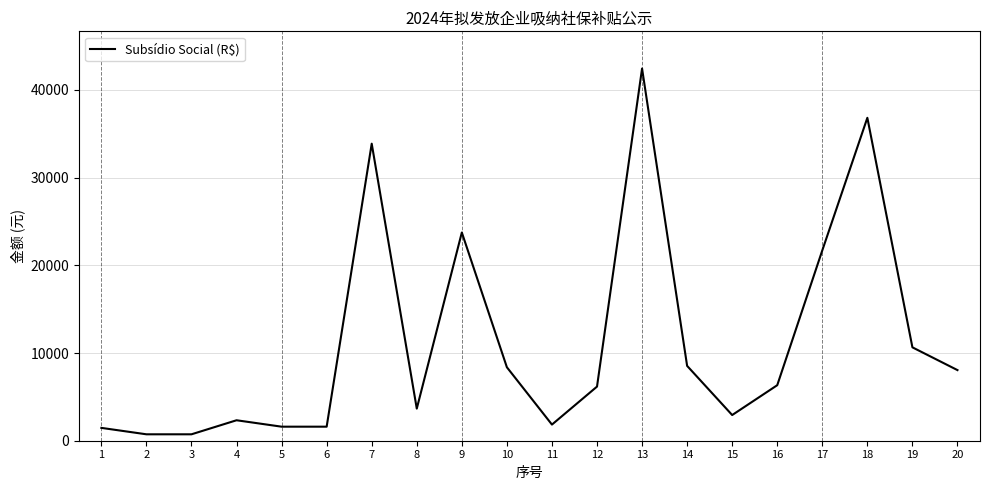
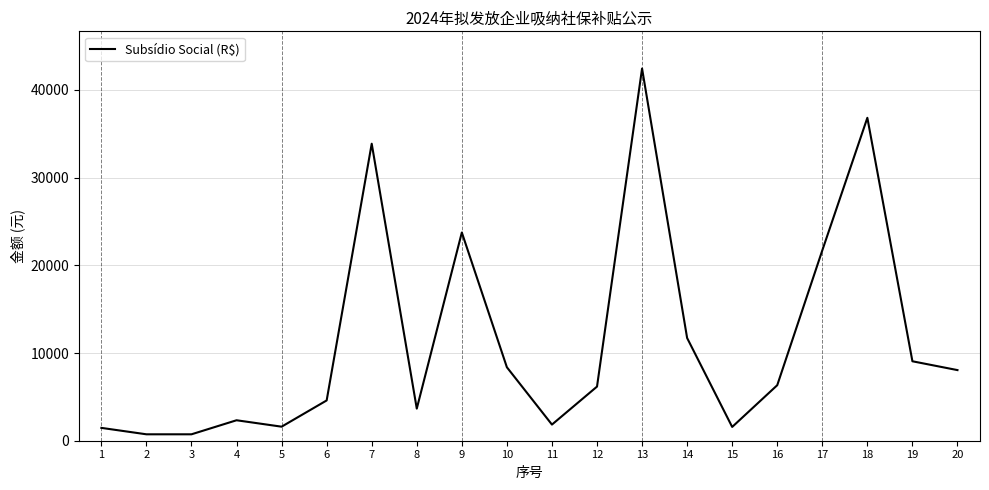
  {
    "1": 1000,
    "2": 1000,
    "3": 1000,
    "4": 2000,
    "5": 2000,
-   "6": 2000,
+   "6": 5000,
    "7": 34000,
    "8": 4000,
    "9": 24000,
    "10": 8000,
    "11": 2000,
    "12": 6000,
    "13": 42000,
-   "14": 9000,
-   "15": 3000,
+   "14": 12000,
+   "15": 2000,
    "16": 6000,
    "17": 22000,
    "18": 37000,
-   "19": 11000,
+   "19": 9000,
    "20": 8000
  }
